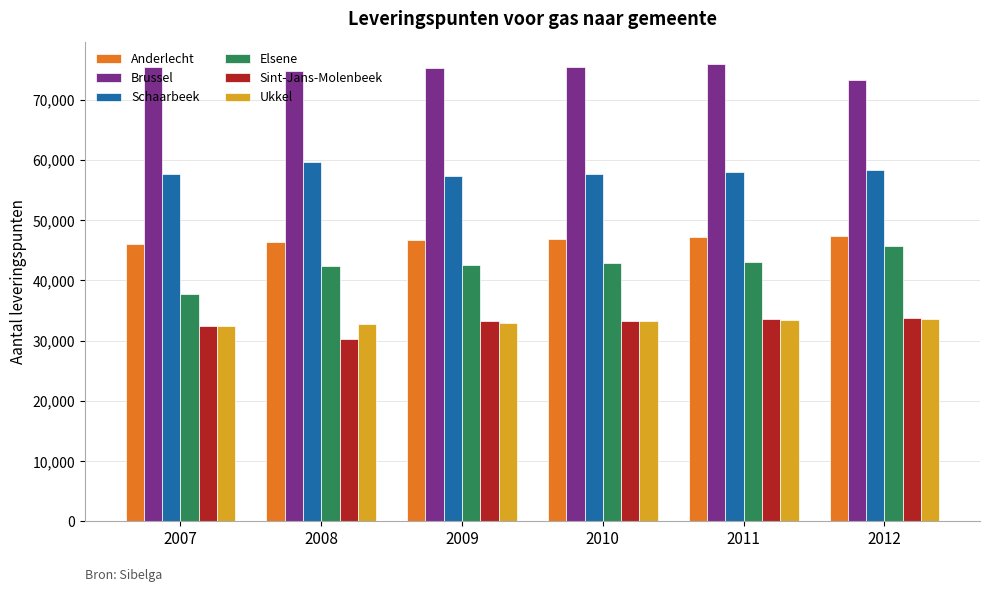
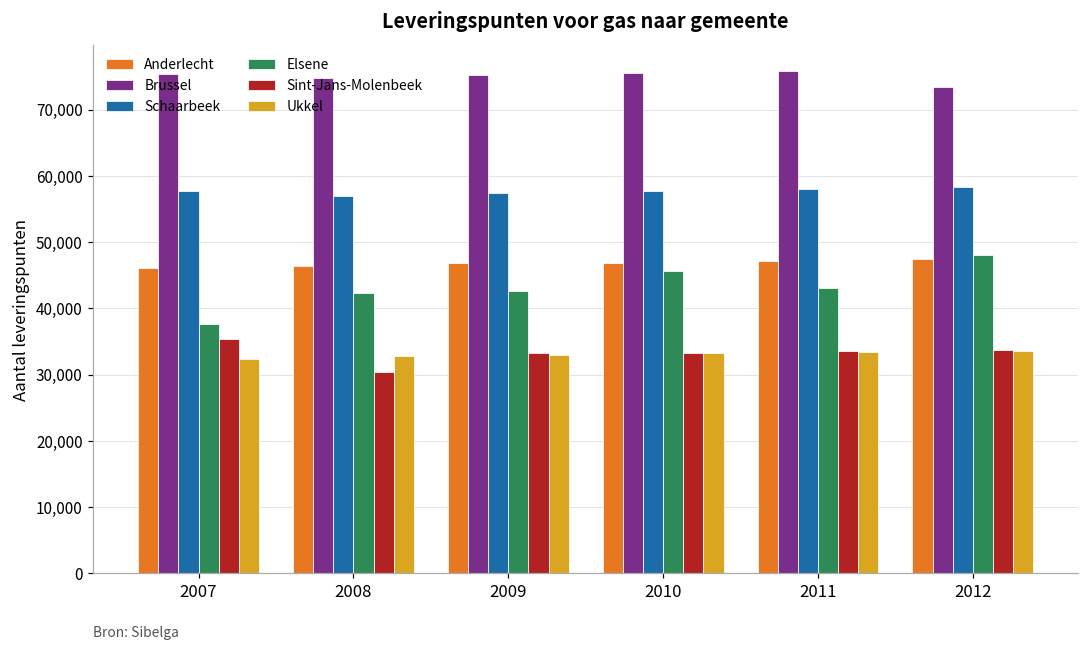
  {
    "Brussel": {
      "2007": "75,000",
      "2008": "75,000",
      "2009": "75,000",
      "2010": "75,000",
      "2011": "76,000",
      "2012": "73,000"
    },
    "Schaarbeek": {
      "2007": "58,000",
-     "2008": "60,000",
+     "2008": "57,000",
      "2009": "57,000",
      "2010": "58,000",
      "2011": "58,000",
      "2012": "58,000"
    },
    "Elsene": {
      "2007": "38,000",
      "2008": "42,000",
      "2009": "43,000",
-     "2010": "43,000",
+     "2010": "46,000",
      "2011": "43,000",
-     "2012": "46,000"
+     "2012": "48,000"
    },
    "Sint-Jans-Molenbeek": {
-     "2007": "33,000",
+     "2007": "35,000",
      "2008": "30,000",
      "2009": "33,000",
      "2010": "33,000",
      "2011": "34,000",
      "2012": "34,000"
    }
  }
